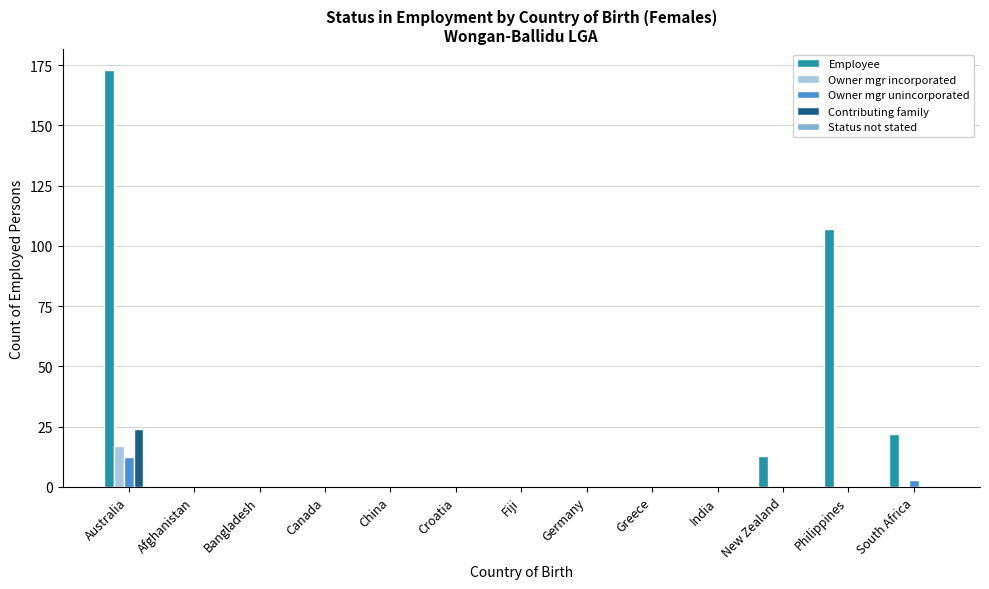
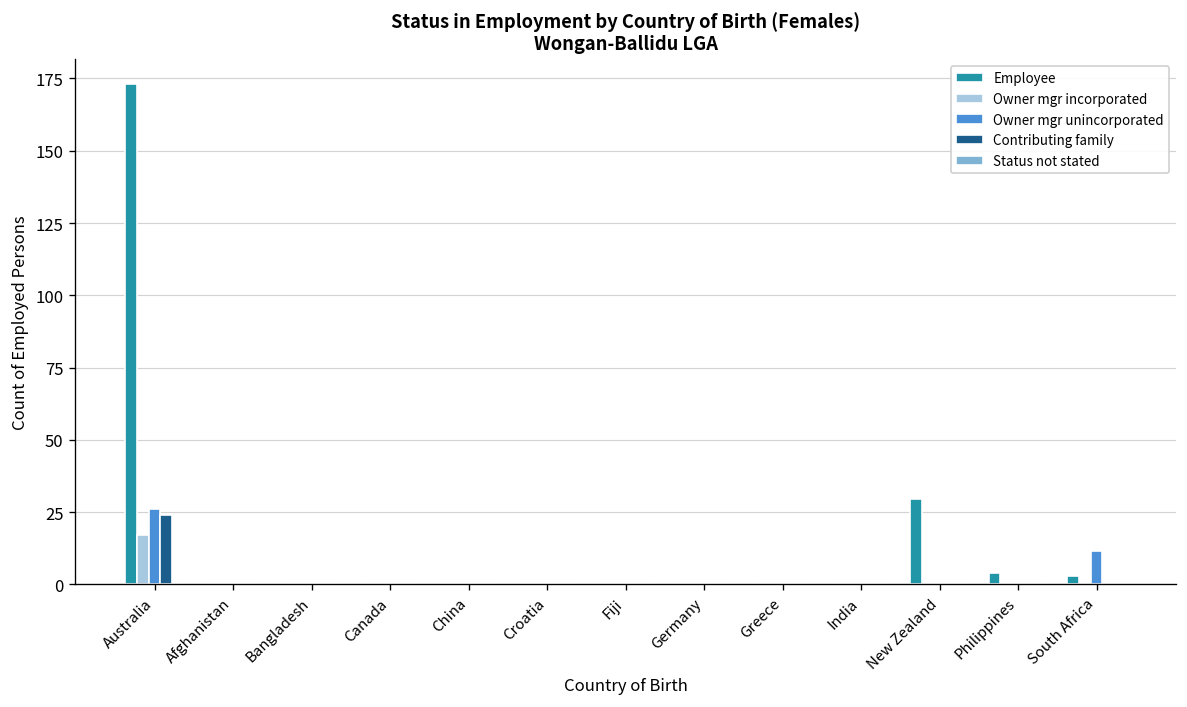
  {
    "Employee": {
      "Australia": 173,
      "Afghanistan": 0,
      "Bangladesh": 0,
      "Canada": 0,
      "China": 0,
      "Croatia": 0,
      "Fiji": 0,
      "Germany": 0,
      "Greece": 0,
      "India": 0,
-     "New Zealand": 13,
-     "Philippines": 107,
-     "South Africa": 22
+     "New Zealand": 30,
+     "Philippines": 4,
+     "South Africa": 3
    },
    "Owner mgr unincorporated": {
-     "Australia": 12,
+     "Australia": 26,
      "Afghanistan": 0,
      "Bangladesh": 0,
      "Canada": 0,
      "China": 0,
      "Croatia": 0,
      "Fiji": 0,
      "Germany": 0,
      "Greece": 0,
      "India": 0,
      "New Zealand": 0,
      "Philippines": 0,
-     "South Africa": 3
+     "South Africa": 12
    },
    "Contributing family": {
      "Australia": 24,
      "Afghanistan": 0,
      "Bangladesh": 0,
      "Canada": 0,
      "China": 0,
      "Croatia": 0,
      "Fiji": 0,
      "Germany": 0,
      "Greece": 0,
      "India": 0,
      "New Zealand": 0,
      "Philippines": 0,
      "South Africa": 0
    }
  }
